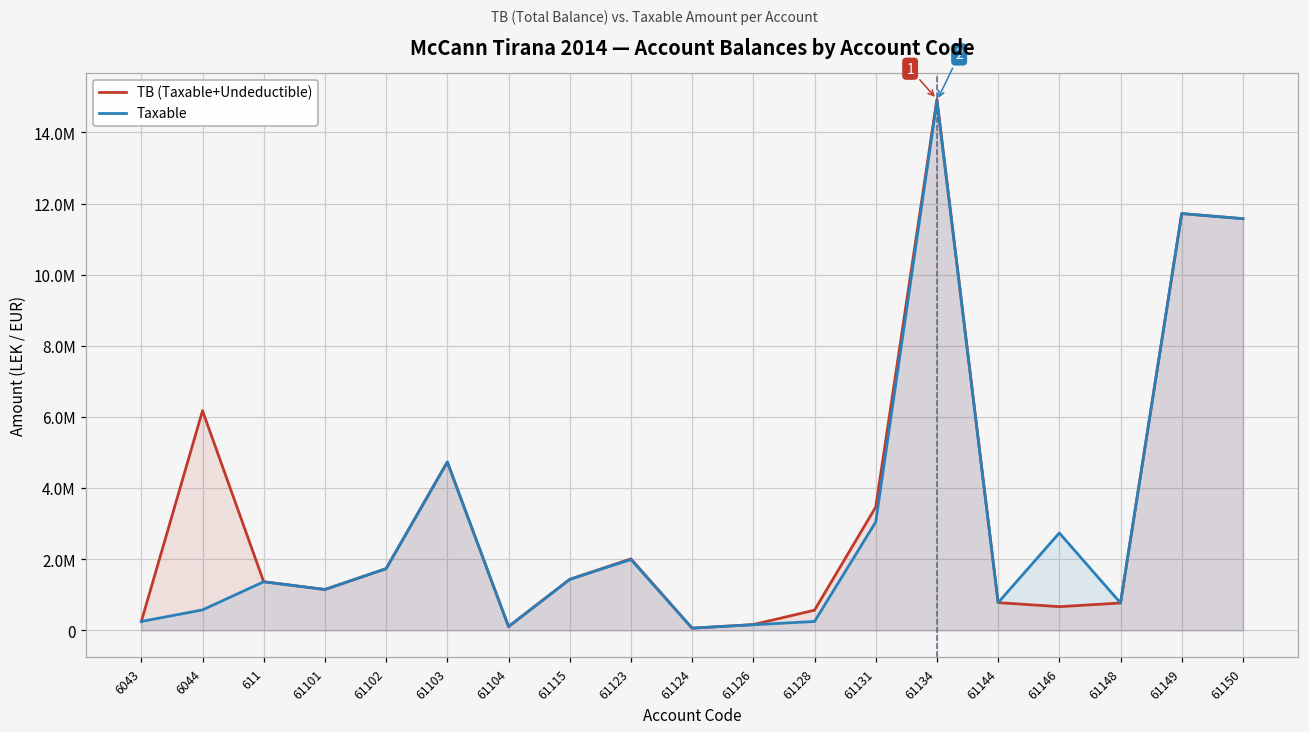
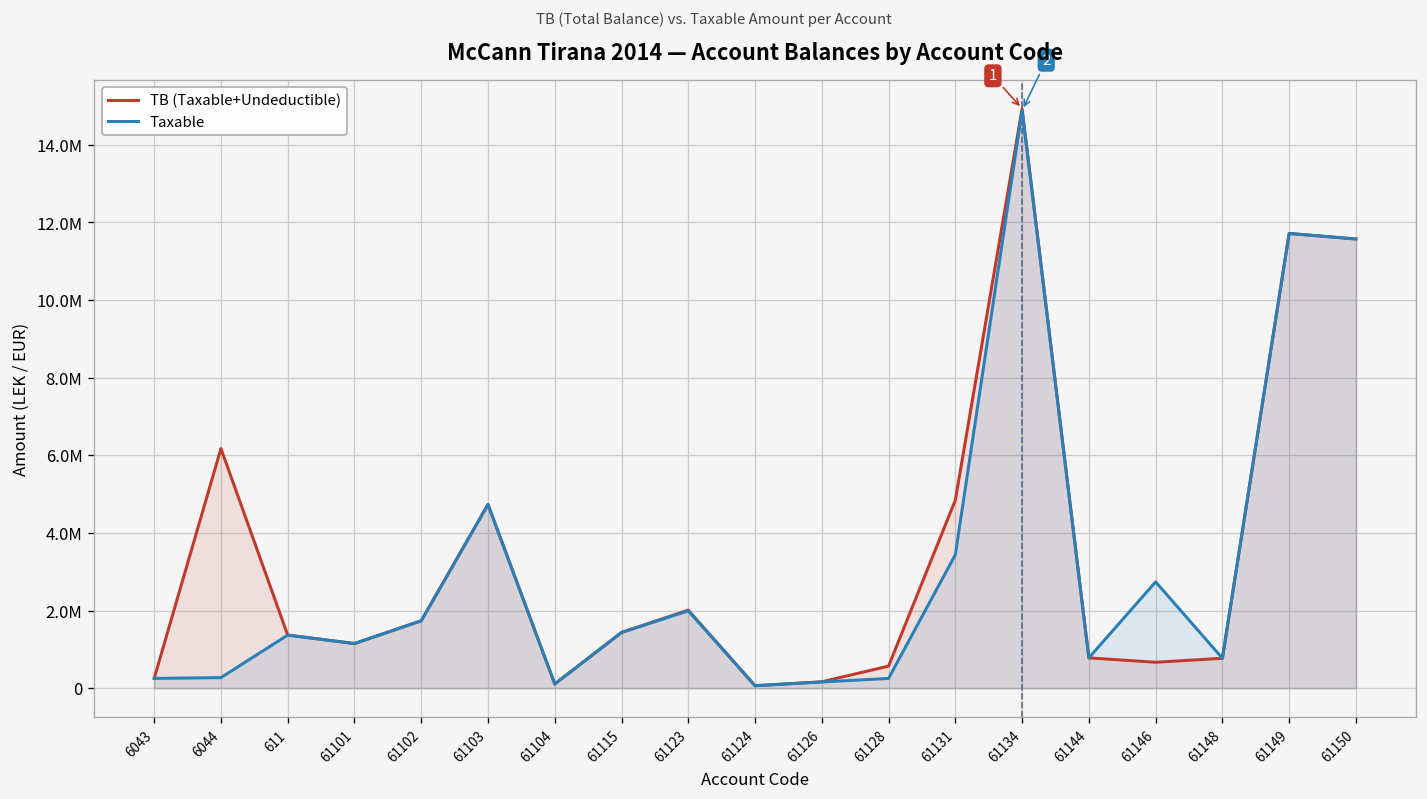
  {
    "TB (Taxable+Undeductible)": {
      "6044": 6200000,
      "61128": 600000,
-     "61131": 3500000,
+     "61131": 4800000,
      "61146": 700000
    },
    "Taxable": {
-     "6044": 600000,
+     "6044": 300000,
      "61128": 200000,
-     "61131": 3000000,
+     "61131": 3400000,
      "61146": 2700000
    }
  }
